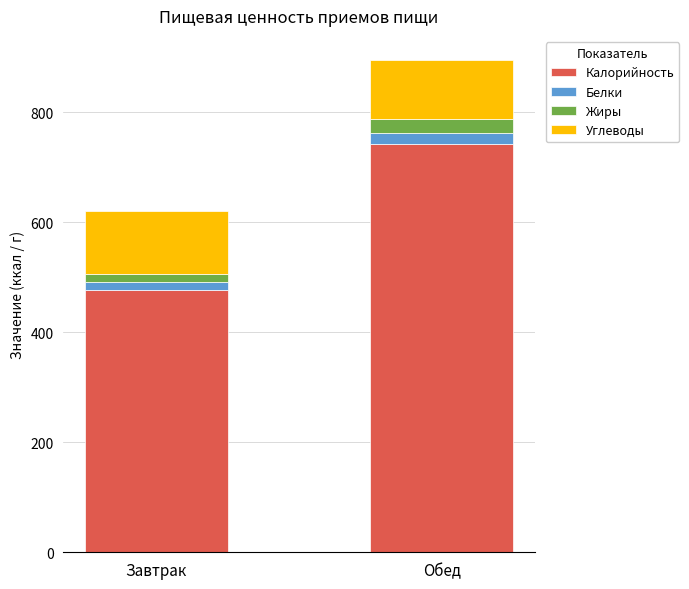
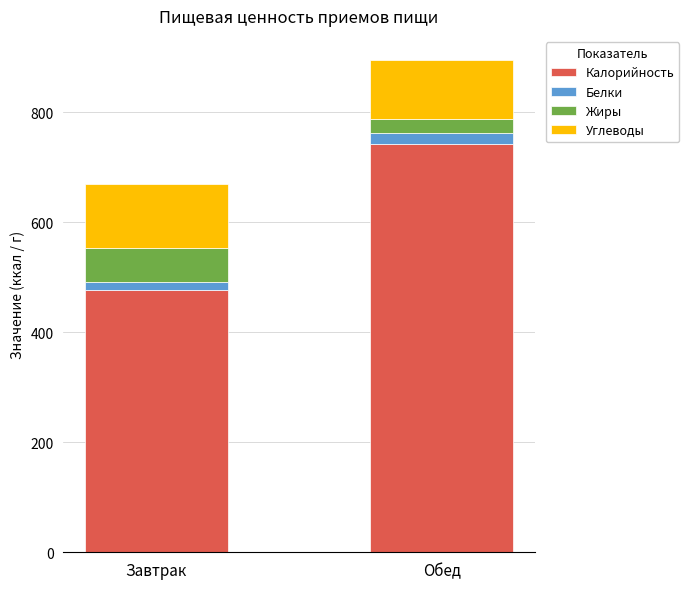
  {
    "Калорийность": {
      "Завтрак": 480,
      "Обед": 740
    },
    "Белки": {
      "Завтрак": 20,
      "Обед": 20
    },
    "Жиры": {
-     "Завтрак": 10,
+     "Завтрак": 60,
      "Обед": 30
    },
    "Углеводы": {
      "Завтрак": 120,
      "Обед": 110
    }
  }
